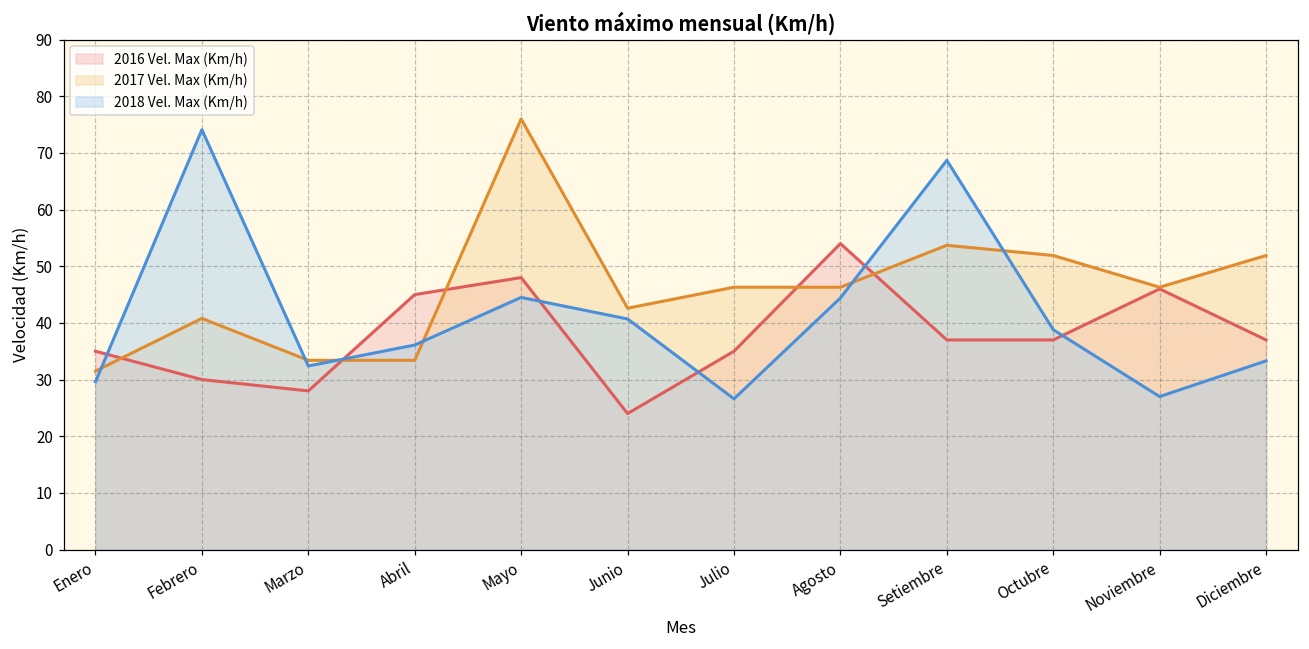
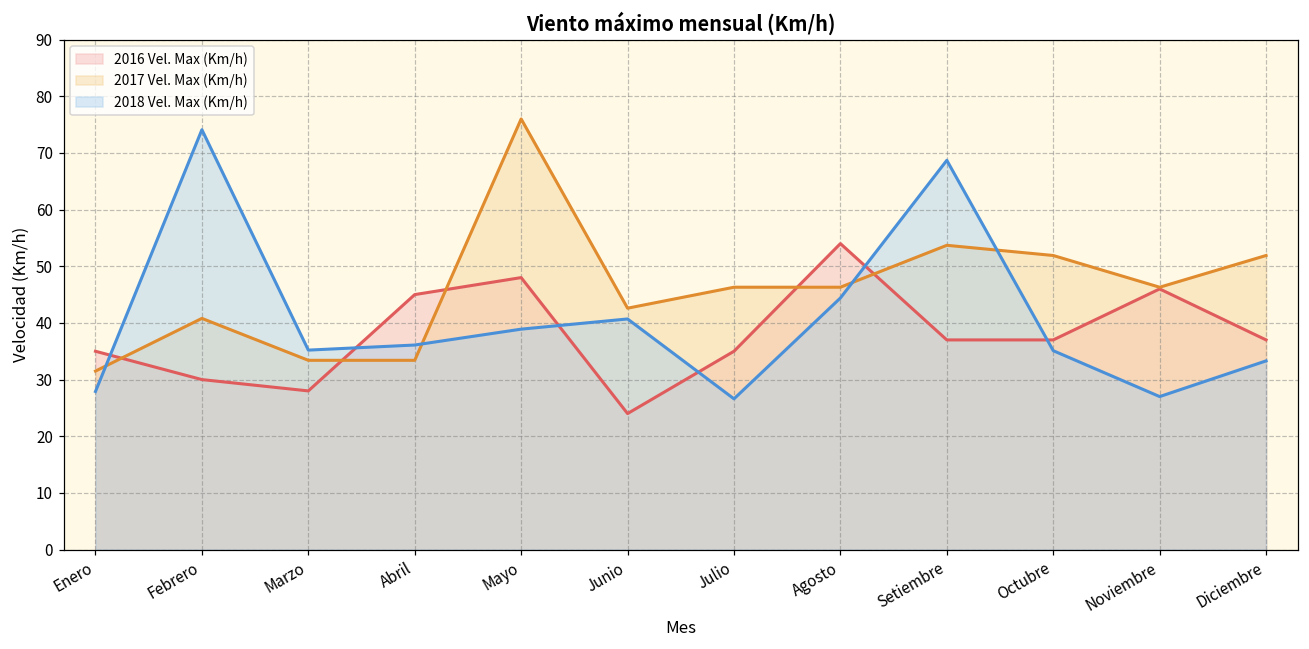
  {
    "2018 Vel. Max (Km/h)": {
-     "Enero": 30,
+     "Enero": 28,
      "Febrero": 74,
-     "Marzo": 32,
+     "Marzo": 35,
      "Abril": 36,
-     "Mayo": 45,
+     "Mayo": 39,
      "Junio": 41,
      "Julio": 27,
      "Agosto": 44,
      "Setiembre": 69,
-     "Octubre": 39,
+     "Octubre": 35,
      "Noviembre": 27,
      "Diciembre": 33
    }
  }
